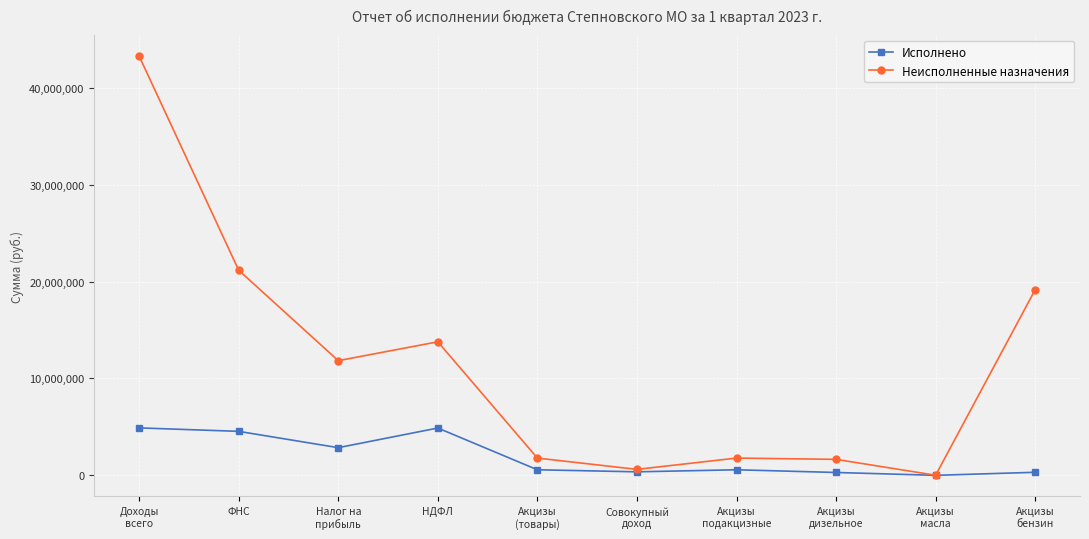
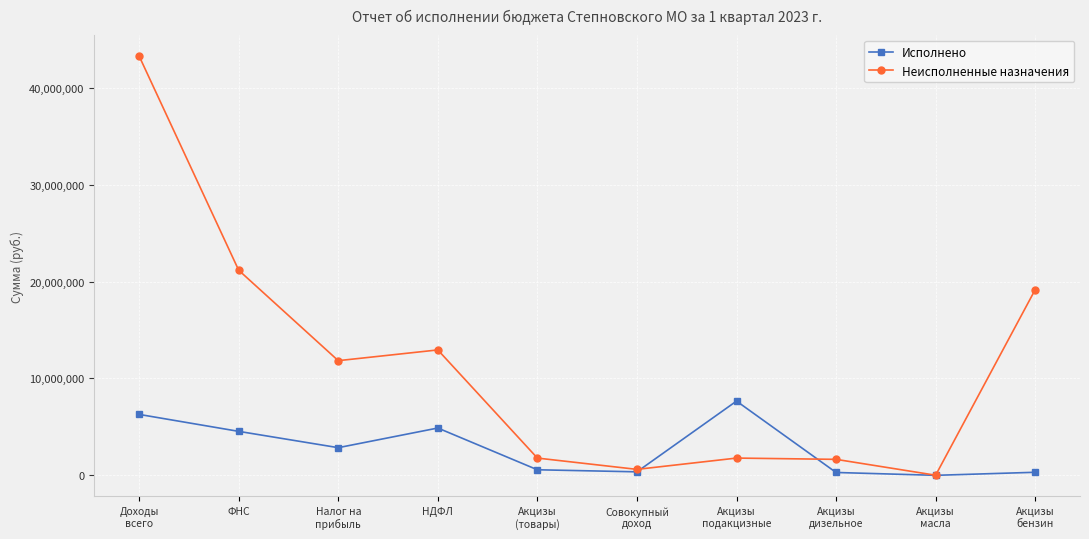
  {
    "Исполнено": {
-     "Доходы всего": "5,000,000",
+     "Доходы всего": "6,000,000",
      "ФНС": "5,000,000",
      "Налог на прибыль": "3,000,000",
      "НДФЛ": "5,000,000",
      "Акцизы (товары)": "1,000,000",
-     "Акцизы подакцизные": "1,000,000",
+     "Акцизы подакцизные": "8,000,000",
      "Акцизы дизельное": "0",
      "Акцизы бензин": "0"
    },
    "Неисполненные назначения": {
      "Доходы всего": "43,000,000",
      "ФНС": "21,000,000",
      "Налог на прибыль": "12,000,000",
-     "НДФЛ": "14,000,000",
+     "НДФЛ": "13,000,000",
      "Акцизы (товары)": "2,000,000",
      "Акцизы подакцизные": "2,000,000",
      "Акцизы дизельное": "2,000,000",
      "Акцизы бензин": "19,000,000"
    }
  }
